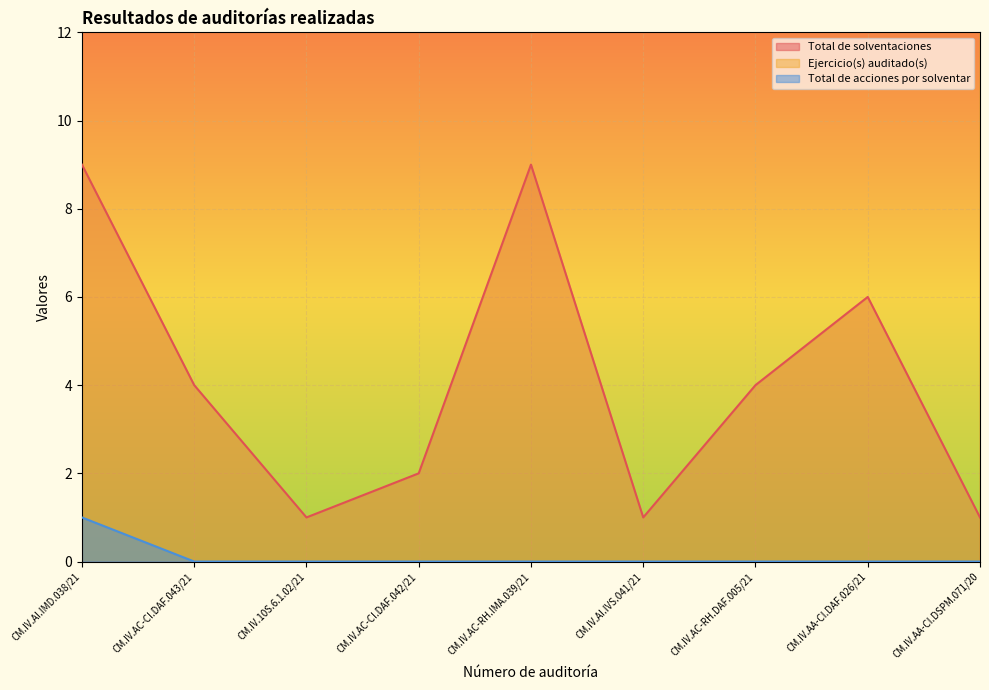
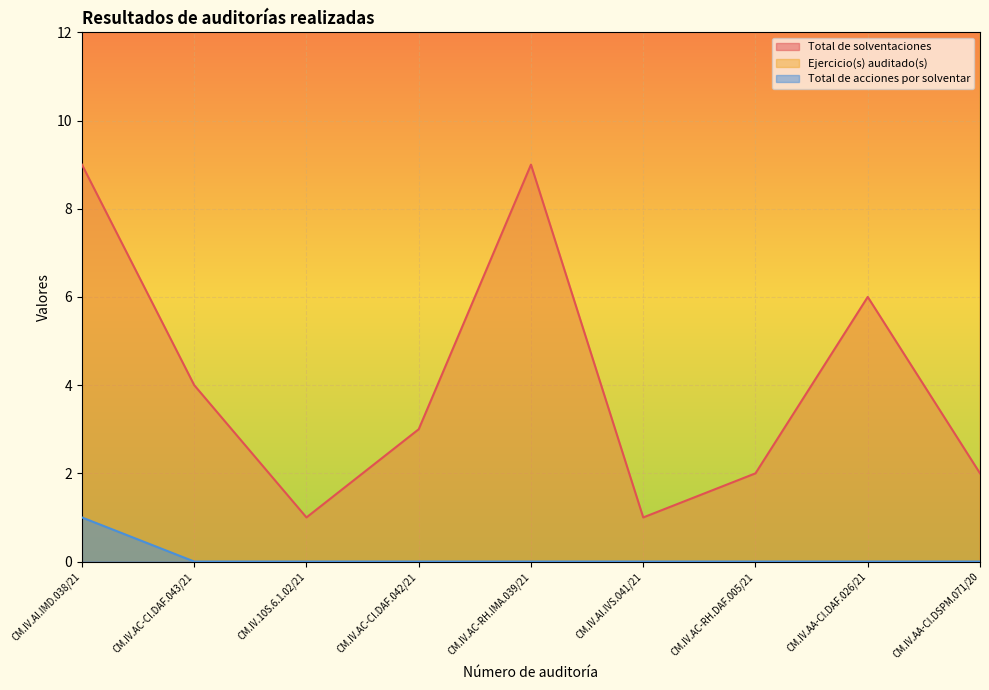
  {
    "Total de solventaciones": {
      "CM.IV.AI.IMD.038/21": 9,
      "CM.IV.AC-CI.DAF.043/21": 4,
      "CM.IV.10S.6.1.02/21": 1,
-     "CM.IV.AC-CI.DAF.042/21": 2,
+     "CM.IV.AC-CI.DAF.042/21": 3,
      "CM.IV.AC-RH.IMA.039/21": 9,
      "CM.IV.AI.IVS.041/21": 1,
-     "CM.IV.AC-RH.DAF.005/21": 4,
+     "CM.IV.AC-RH.DAF.005/21": 2,
      "CM.IV.AA-CI.DAF.026/21": 6,
-     "CM.IV.AA-CI.DSPM.071/20": 1
+     "CM.IV.AA-CI.DSPM.071/20": 2
    },
    "Total de acciones por solventar": {
      "CM.IV.AI.IMD.038/21": 1,
      "CM.IV.AC-CI.DAF.043/21": 0,
      "CM.IV.10S.6.1.02/21": 0,
      "CM.IV.AC-CI.DAF.042/21": 0,
      "CM.IV.AC-RH.IMA.039/21": 0,
      "CM.IV.AI.IVS.041/21": 0,
      "CM.IV.AC-RH.DAF.005/21": 0,
      "CM.IV.AA-CI.DAF.026/21": 0,
      "CM.IV.AA-CI.DSPM.071/20": 0
    }
  }
